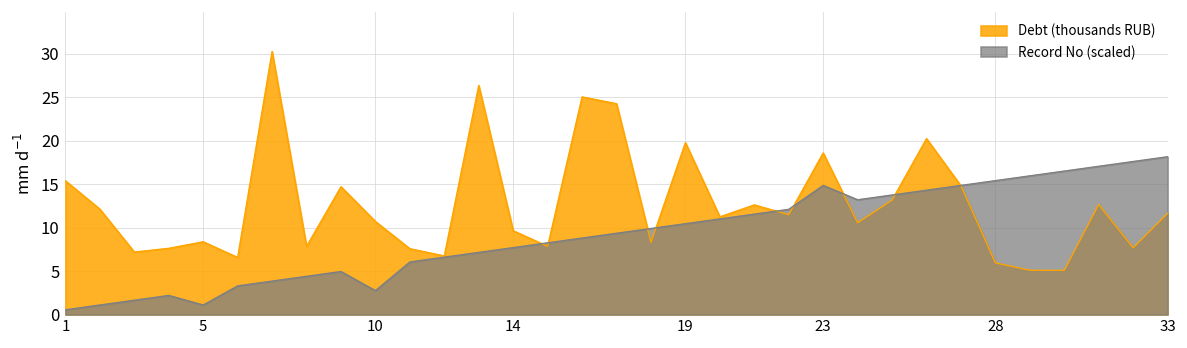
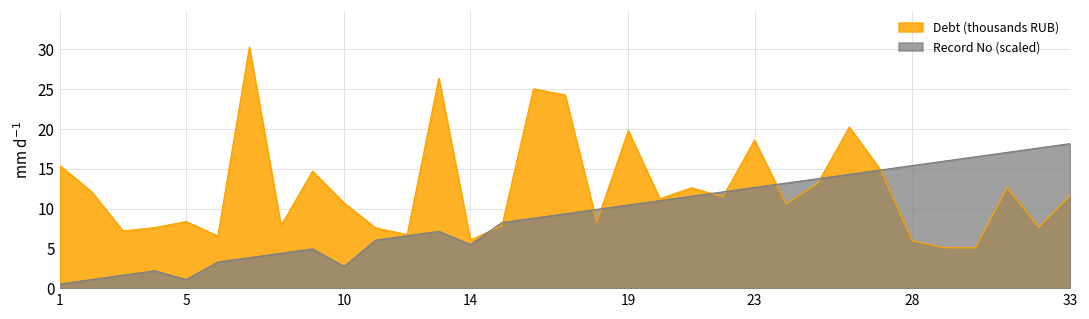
  {
    "Debt (thousands RUB)": {
      "1": 15,
      "5": 8,
      "10": 11,
-     "14": 10,
+     "14": 6,
      "19": 20,
      "23": 19,
      "28": 6,
      "33": 12
    },
    "Record No (scaled)": {
      "1": 1,
      "5": 1,
      "10": 3,
-     "14": 8,
+     "14": 6,
      "19": 10,
-     "23": 15,
+     "23": 13,
      "28": 15,
      "33": 18
    }
  }
